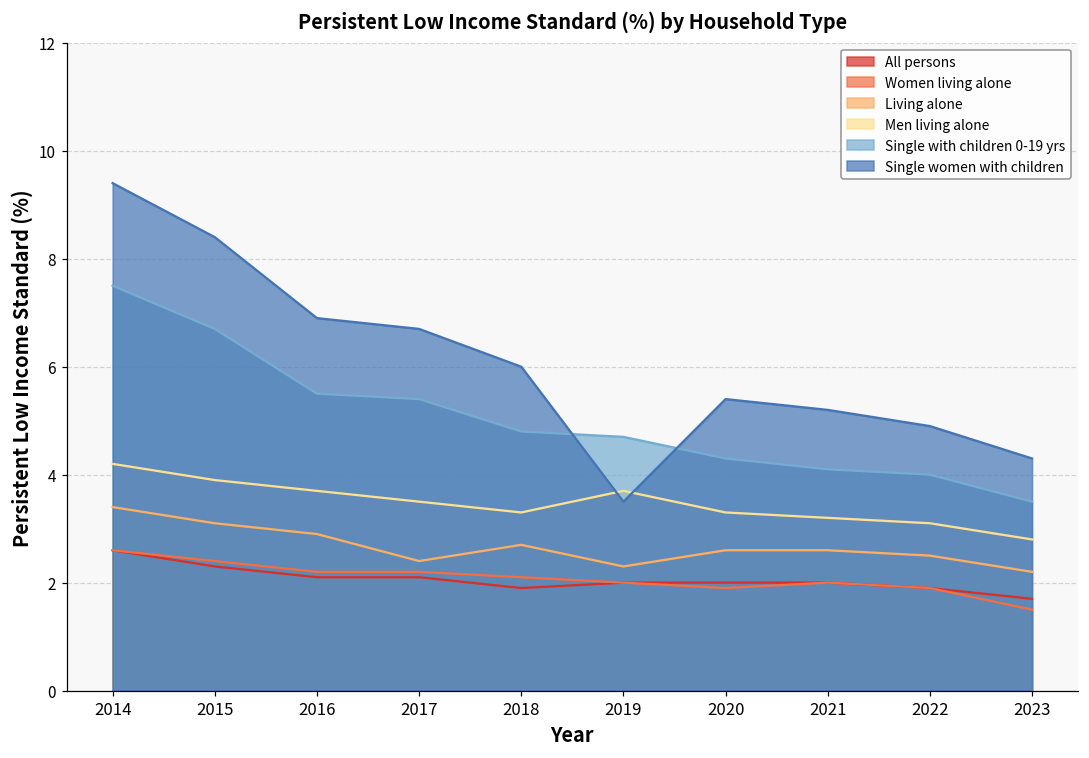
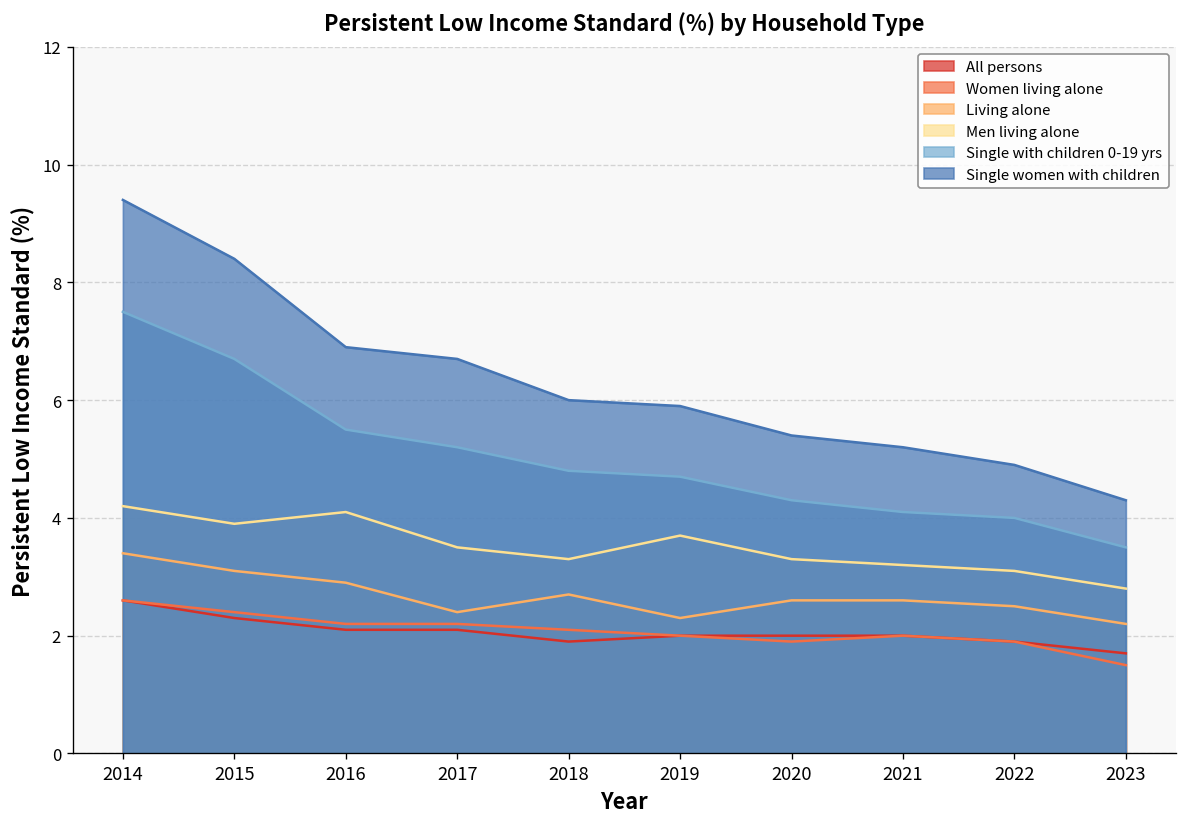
  {
    "All persons": {
      "2015": 2.3,
      "2016": 2.1,
      "2017": 2.1,
      "2018": 1.9,
      "2020": 2.0,
      "2023": 1.7
    },
    "Women living alone": {
      "2015": 2.4,
      "2016": 2.2,
      "2017": 2.2,
      "2018": 2.1,
      "2020": 1.9,
      "2023": 1.5
    },
    "Living alone": {
      "2014": 3.4,
      "2015": 3.1,
      "2016": 2.9,
      "2017": 2.4,
      "2018": 2.7,
      "2019": 2.3,
      "2020": 2.6,
      "2021": 2.6,
      "2022": 2.5,
      "2023": 2.2
    },
    "Men living alone": {
      "2014": 4.2,
      "2015": 3.9,
-     "2016": 3.7,
+     "2016": 4.1,
      "2017": 3.5,
      "2018": 3.3,
      "2019": 3.7,
      "2020": 3.3,
      "2021": 3.2,
      "2022": 3.1,
      "2023": 2.8
    },
    "Single with children 0-19 yrs": {
      "2014": 7.5,
      "2015": 6.7,
      "2016": 5.5,
-     "2017": 5.4,
+     "2017": 5.2,
      "2018": 4.8,
      "2019": 4.7,
      "2020": 4.3,
      "2021": 4.1,
      "2022": 4.0,
      "2023": 3.5
    },
    "Single women with children": {
      "2014": 9.4,
      "2015": 8.4,
      "2016": 6.9,
      "2017": 6.7,
      "2018": 6.0,
-     "2019": 3.5,
+     "2019": 5.9,
      "2020": 5.4,
      "2021": 5.2,
      "2022": 4.9,
      "2023": 4.3
    }
  }
